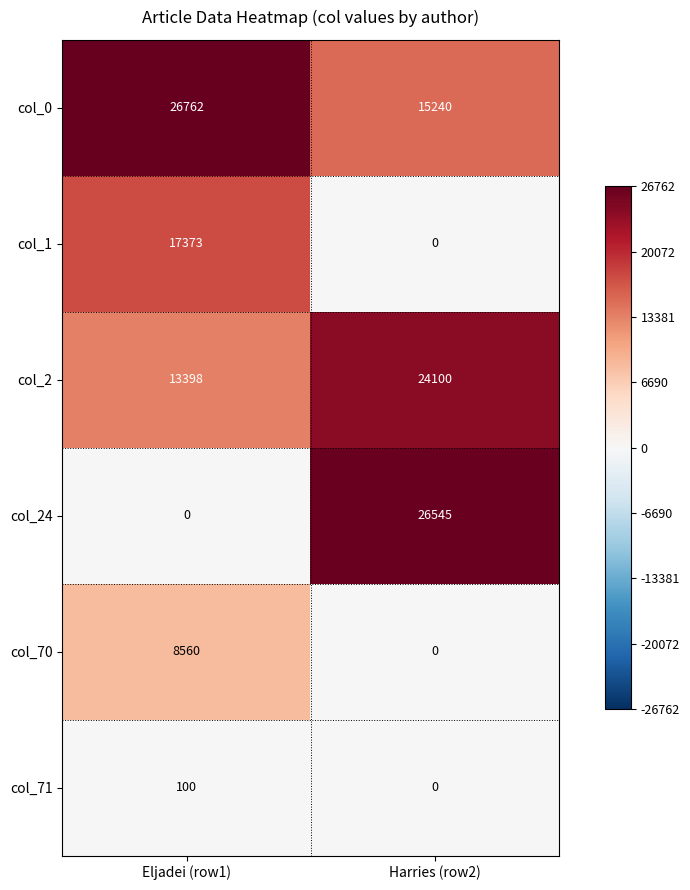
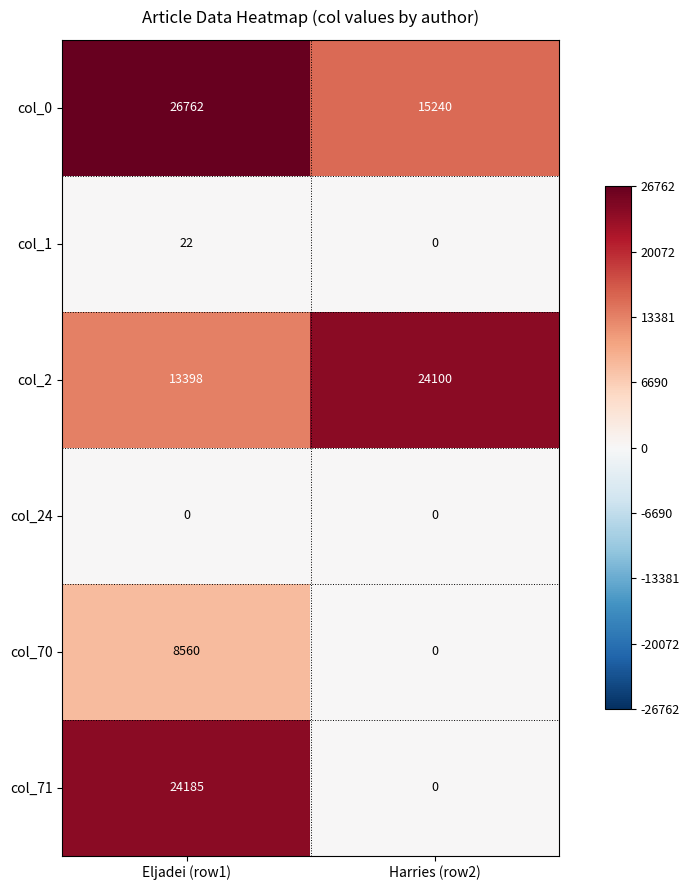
  {
    "col_0": {
      "Eljadei (row1)": 26762,
      "Harries (row2)": 15240
    },
    "col_1": {
-     "Eljadei (row1)": 17373,
+     "Eljadei (row1)": 22,
      "Harries (row2)": 0
    },
    "col_2": {
      "Eljadei (row1)": 13398,
      "Harries (row2)": 24100
    },
    "col_24": {
      "Eljadei (row1)": 0,
-     "Harries (row2)": 26545
+     "Harries (row2)": 0
    },
    "col_70": {
      "Eljadei (row1)": 8560,
      "Harries (row2)": 0
    },
    "col_71": {
-     "Eljadei (row1)": 100,
+     "Eljadei (row1)": 24185,
      "Harries (row2)": 0
    }
  }
